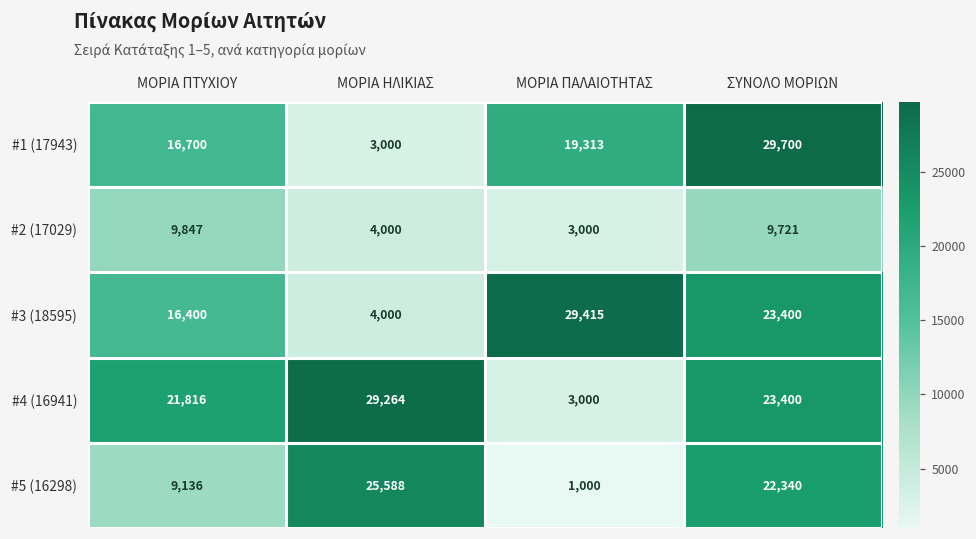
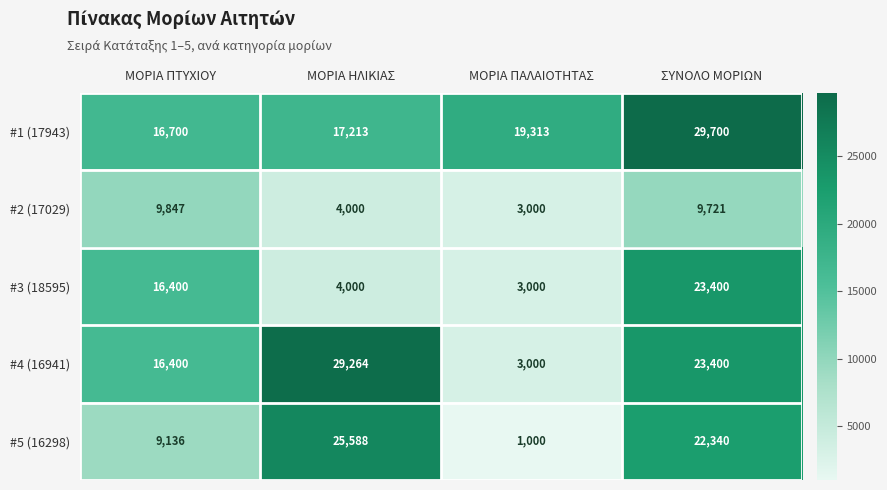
  {
    "#1 (17943)": {
      "ΜΟΡΙΑ ΠΤΥΧΙΟΥ": "16,700",
-     "ΜΟΡΙΑ ΗΛΙΚΙΑΣ": "3,000",
+     "ΜΟΡΙΑ ΗΛΙΚΙΑΣ": "17,213",
      "ΜΟΡΙΑ ΠΑΛΑΙΟΤΗΤΑΣ": "19,313",
      "ΣΥΝΟΛΟ ΜΟΡΙΩΝ": "29,700"
    },
    "#2 (17029)": {
      "ΜΟΡΙΑ ΠΤΥΧΙΟΥ": "9,847",
      "ΜΟΡΙΑ ΗΛΙΚΙΑΣ": "4,000",
      "ΜΟΡΙΑ ΠΑΛΑΙΟΤΗΤΑΣ": "3,000",
      "ΣΥΝΟΛΟ ΜΟΡΙΩΝ": "9,721"
    },
    "#3 (18595)": {
      "ΜΟΡΙΑ ΠΤΥΧΙΟΥ": "16,400",
      "ΜΟΡΙΑ ΗΛΙΚΙΑΣ": "4,000",
-     "ΜΟΡΙΑ ΠΑΛΑΙΟΤΗΤΑΣ": "29,415",
+     "ΜΟΡΙΑ ΠΑΛΑΙΟΤΗΤΑΣ": "3,000",
      "ΣΥΝΟΛΟ ΜΟΡΙΩΝ": "23,400"
    },
    "#4 (16941)": {
-     "ΜΟΡΙΑ ΠΤΥΧΙΟΥ": "21,816",
+     "ΜΟΡΙΑ ΠΤΥΧΙΟΥ": "16,400",
      "ΜΟΡΙΑ ΗΛΙΚΙΑΣ": "29,264",
      "ΜΟΡΙΑ ΠΑΛΑΙΟΤΗΤΑΣ": "3,000",
      "ΣΥΝΟΛΟ ΜΟΡΙΩΝ": "23,400"
    },
    "#5 (16298)": {
      "ΜΟΡΙΑ ΠΤΥΧΙΟΥ": "9,136",
      "ΜΟΡΙΑ ΗΛΙΚΙΑΣ": "25,588",
      "ΜΟΡΙΑ ΠΑΛΑΙΟΤΗΤΑΣ": "1,000",
      "ΣΥΝΟΛΟ ΜΟΡΙΩΝ": "22,340"
    }
  }
